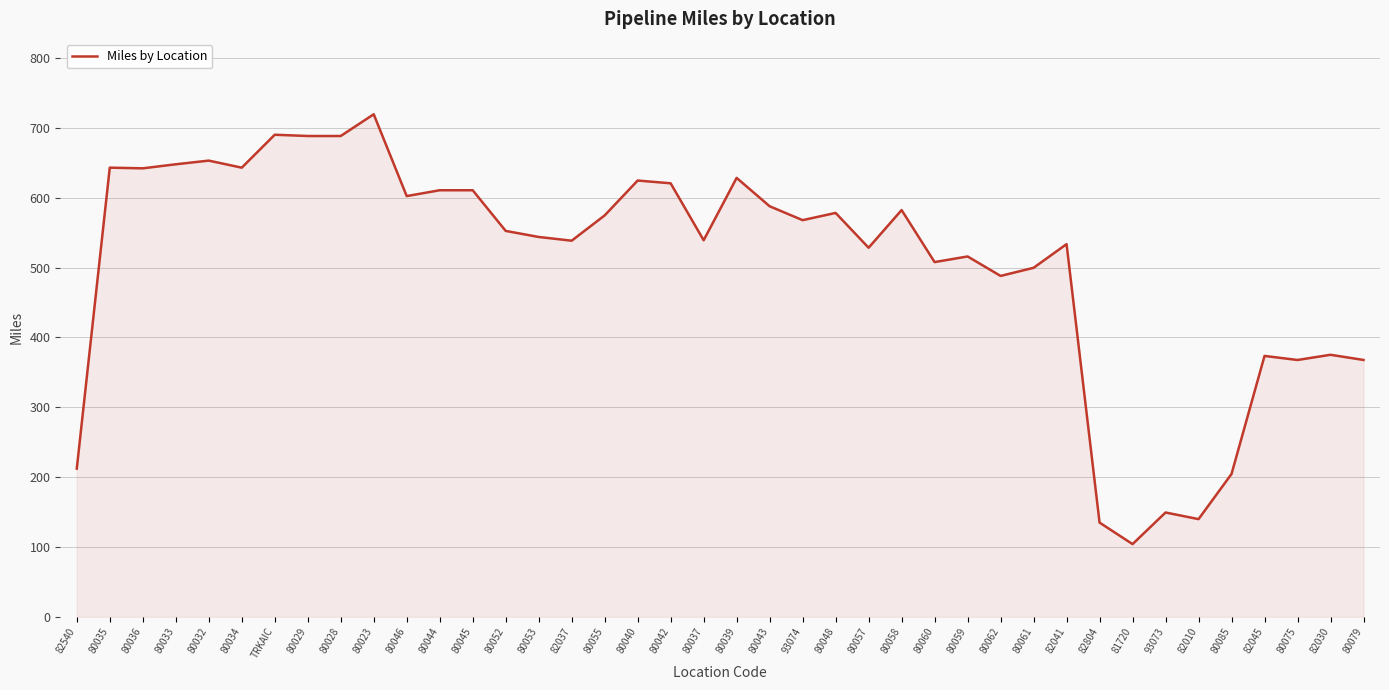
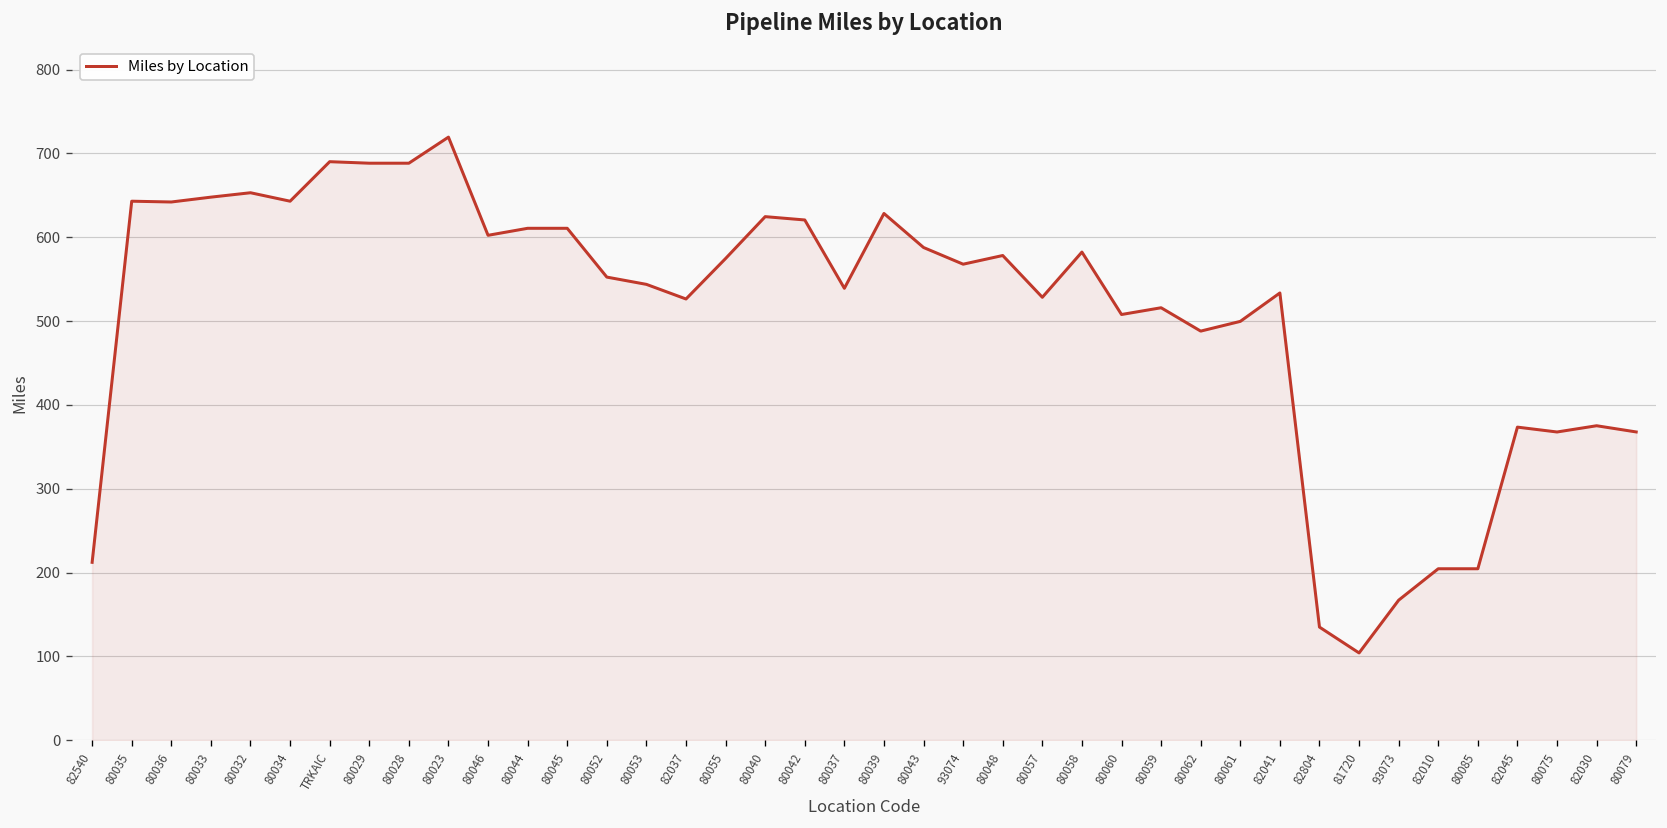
  {
    "82540": 210,
    "80035": 640,
    "80036": 640,
    "80033": 650,
    "80032": 650,
    "80034": 640,
    "TRKAIC": 690,
    "80029": 690,
    "80028": 690,
    "80023": 720,
    "80046": 600,
    "80044": 610,
    "80045": 610,
    "80052": 550,
    "80053": 540,
-   "82037": 540,
+   "82037": 530,
    "80055": 570,
    "80040": 620,
    "80042": 620,
    "80037": 540,
    "80039": 630,
    "80043": 590,
    "93074": 570,
    "80048": 580,
    "80057": 530,
    "80058": 580,
    "80060": 510,
    "80059": 520,
    "80062": 490,
    "80061": 500,
    "82041": 530,
    "82804": 130,
    "81720": 100,
-   "93073": 150,
-   "82010": 140,
+   "93073": 170,
+   "82010": 200,
    "80085": 200,
    "82045": 370,
    "80075": 370,
    "82030": 380,
    "80079": 370
  }
